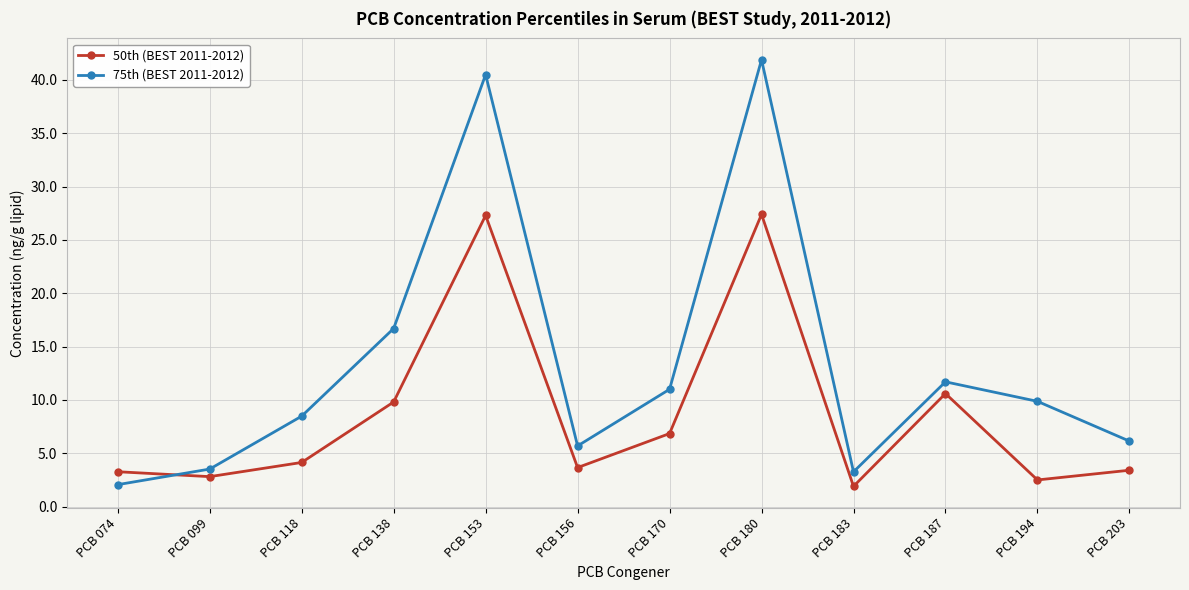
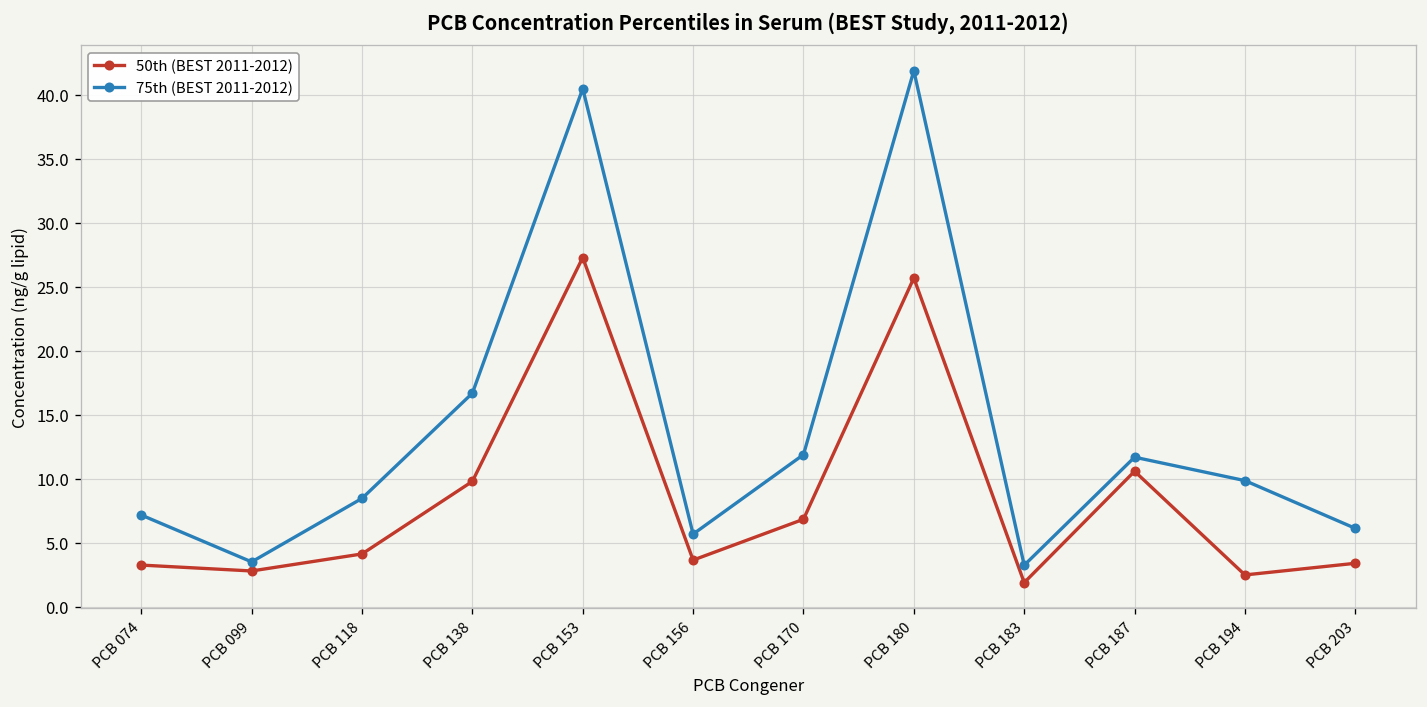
  {
    "50th (BEST 2011-2012)": {
      "PCB 074": 3.3,
      "PCB 099": 2.8,
      "PCB 118": 4.1,
      "PCB 138": 9.8,
      "PCB 153": 27.3,
      "PCB 156": 3.7,
      "PCB 170": 6.9,
-     "PCB 180": 27.4,
+     "PCB 180": 25.7,
      "PCB 183": 1.9,
      "PCB 187": 10.6,
      "PCB 194": 2.5,
      "PCB 203": 3.4
    },
    "75th (BEST 2011-2012)": {
-     "PCB 074": 2.1,
+     "PCB 074": 7.2,
      "PCB 099": 3.5,
      "PCB 118": 8.5,
      "PCB 138": 16.7,
      "PCB 153": 40.5,
      "PCB 156": 5.7,
-     "PCB 170": 11.0,
+     "PCB 170": 11.9,
      "PCB 180": 41.9,
      "PCB 183": 3.3,
      "PCB 187": 11.7,
      "PCB 194": 9.9,
      "PCB 203": 6.1
    }
  }
